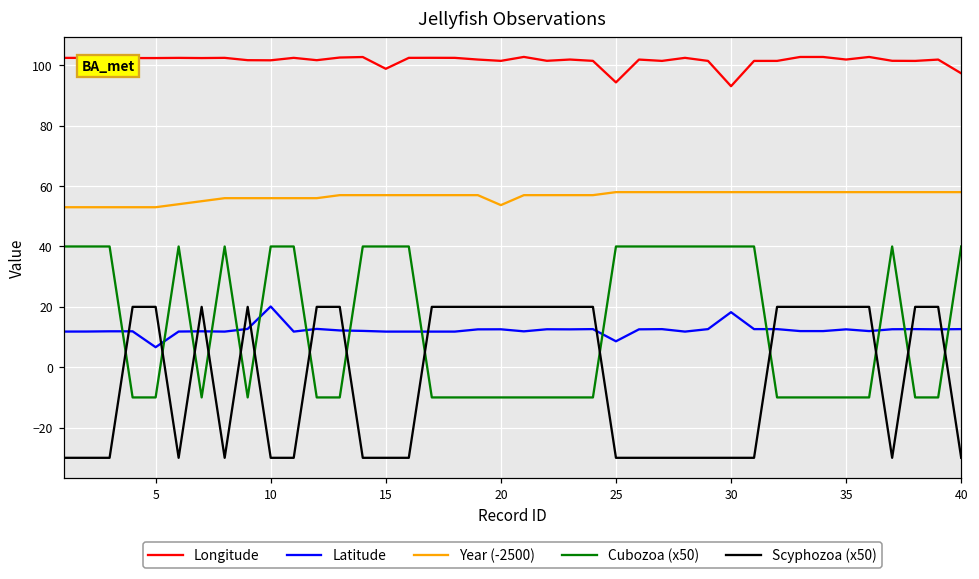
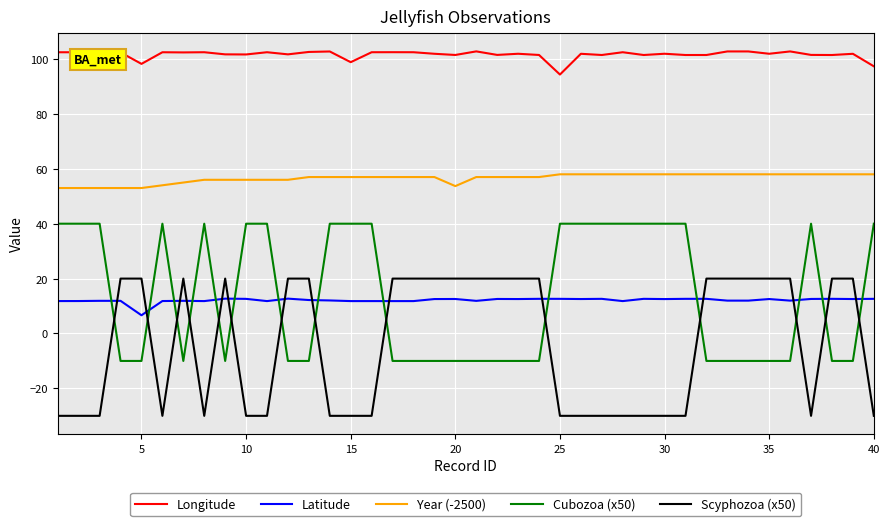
  {
    "Longitude": {
-     "5": 102,
+     "5": 98,
      "10": 102,
      "15": 99,
      "20": 101,
      "25": 94,
-     "30": 93,
+     "30": 102,
      "35": 102,
      "40": 97
    },
    "Latitude": {
      "5": 7,
-     "10": 20,
+     "10": 13,
      "15": 12,
      "20": 13,
-     "25": 9,
-     "30": 18,
+     "25": 13,
+     "30": 13,
      "35": 13,
      "40": 13
    },
    "Year (-2500)": {
      "5": 53,
      "10": 56,
      "15": 57,
      "20": 54,
      "25": 58,
      "30": 58,
      "35": 58,
      "40": 58
    },
    "Cubozoa (x50)": {
      "5": -10,
      "10": 40,
      "15": 40,
      "20": -10,
      "25": 40,
      "30": 40,
      "35": -10,
      "40": 40
    },
    "Scyphozoa (x50)": {
      "5": 20,
      "10": -30,
      "15": -30,
      "20": 20,
      "25": -30,
      "30": -30,
      "35": 20,
      "40": -30
    }
  }
